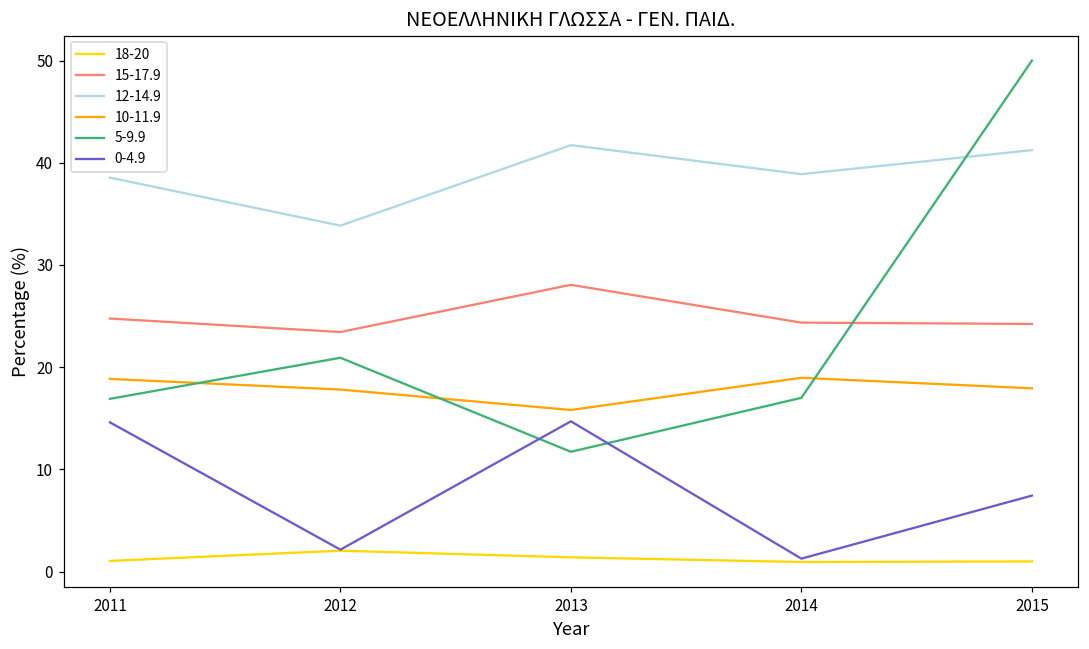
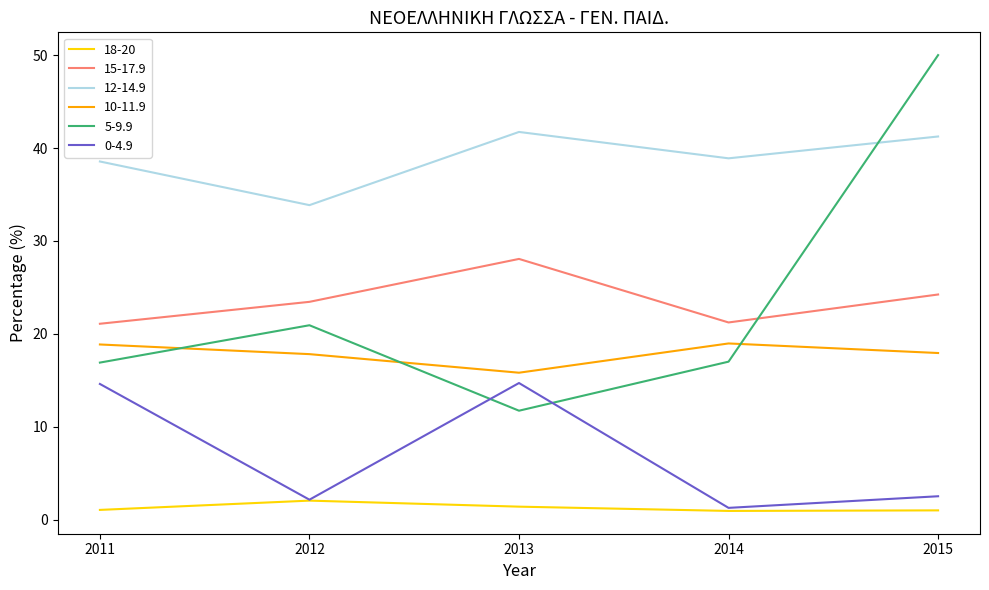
  {
    "15-17.9": {
-     "2011": 25,
+     "2011": 21,
      "2012": 23,
      "2013": 28,
-     "2014": 24,
+     "2014": 21,
      "2015": 24
    },
    "12-14.9": {
      "2011": 39,
      "2012": 34,
      "2013": 42,
      "2014": 39,
      "2015": 41
    },
    "5-9.9": {
      "2011": 17,
      "2012": 21,
      "2013": 12,
      "2014": 17,
      "2015": 50
    },
    "0-4.9": {
      "2011": 15,
      "2013": 15,
      "2014": 1,
-     "2015": 7
+     "2015": 3
    }
  }
